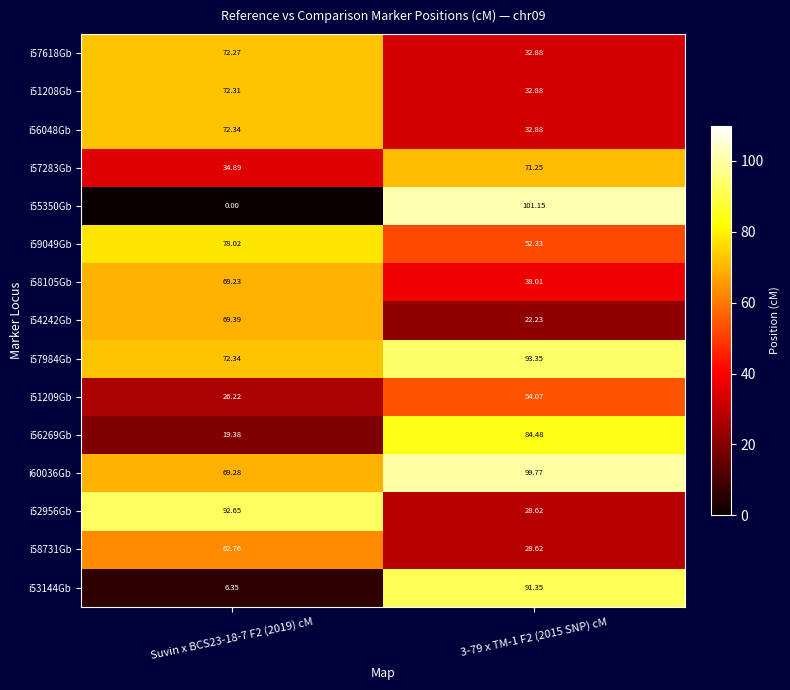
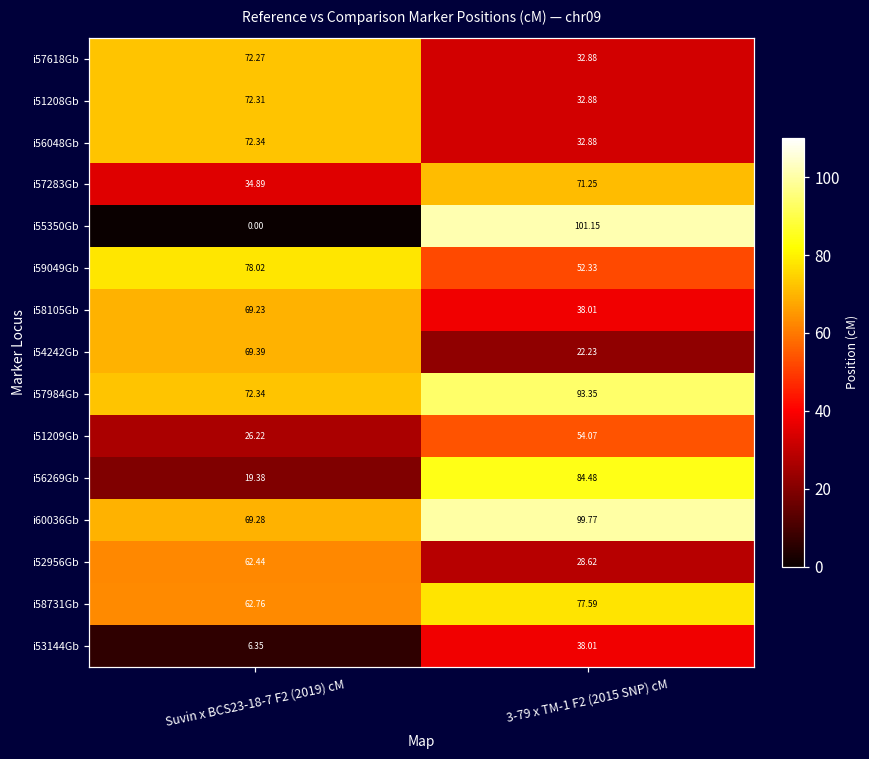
  {
    "i57618Gb": {
      "Suvin x BCS23-18-7 F2 (2019) cM": 72.27,
      "3-79 x TM-1 F2 (2015 SNP) cM": 32.88
    },
    "i51208Gb": {
      "Suvin x BCS23-18-7 F2 (2019) cM": 72.31,
      "3-79 x TM-1 F2 (2015 SNP) cM": 32.88
    },
    "i56048Gb": {
      "Suvin x BCS23-18-7 F2 (2019) cM": 72.34,
      "3-79 x TM-1 F2 (2015 SNP) cM": 32.88
    },
    "i57283Gb": {
      "Suvin x BCS23-18-7 F2 (2019) cM": 34.89,
      "3-79 x TM-1 F2 (2015 SNP) cM": 71.25
    },
    "i55350Gb": {
      "Suvin x BCS23-18-7 F2 (2019) cM": 0.00,
      "3-79 x TM-1 F2 (2015 SNP) cM": 101.15
    },
    "i59049Gb": {
      "Suvin x BCS23-18-7 F2 (2019) cM": 78.02,
      "3-79 x TM-1 F2 (2015 SNP) cM": 52.33
    },
    "i58105Gb": {
      "Suvin x BCS23-18-7 F2 (2019) cM": 69.23,
      "3-79 x TM-1 F2 (2015 SNP) cM": 38.01
    },
    "i54242Gb": {
      "Suvin x BCS23-18-7 F2 (2019) cM": 69.39,
      "3-79 x TM-1 F2 (2015 SNP) cM": 22.23
    },
    "i57984Gb": {
      "Suvin x BCS23-18-7 F2 (2019) cM": 72.34,
      "3-79 x TM-1 F2 (2015 SNP) cM": 93.35
    },
    "i51209Gb": {
      "Suvin x BCS23-18-7 F2 (2019) cM": 26.22,
      "3-79 x TM-1 F2 (2015 SNP) cM": 54.07
    },
    "i56269Gb": {
      "Suvin x BCS23-18-7 F2 (2019) cM": 19.38,
      "3-79 x TM-1 F2 (2015 SNP) cM": 84.48
    },
    "i60036Gb": {
      "Suvin x BCS23-18-7 F2 (2019) cM": 69.28,
      "3-79 x TM-1 F2 (2015 SNP) cM": 99.77
    },
    "i52956Gb": {
-     "Suvin x BCS23-18-7 F2 (2019) cM": 92.65,
+     "Suvin x BCS23-18-7 F2 (2019) cM": 62.44,
      "3-79 x TM-1 F2 (2015 SNP) cM": 28.62
    },
    "i58731Gb": {
      "Suvin x BCS23-18-7 F2 (2019) cM": 62.76,
-     "3-79 x TM-1 F2 (2015 SNP) cM": 28.62
+     "3-79 x TM-1 F2 (2015 SNP) cM": 77.59
    },
    "i53144Gb": {
      "Suvin x BCS23-18-7 F2 (2019) cM": 6.35,
-     "3-79 x TM-1 F2 (2015 SNP) cM": 91.35
+     "3-79 x TM-1 F2 (2015 SNP) cM": 38.01
    }
  }
